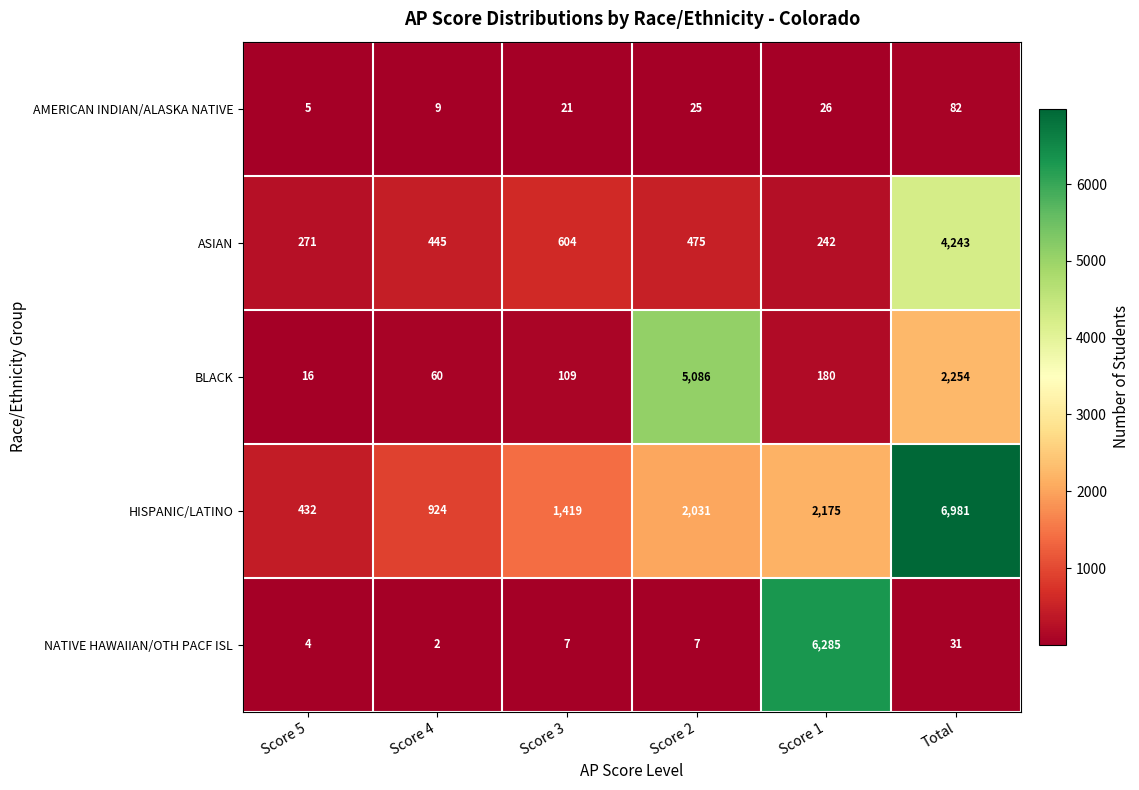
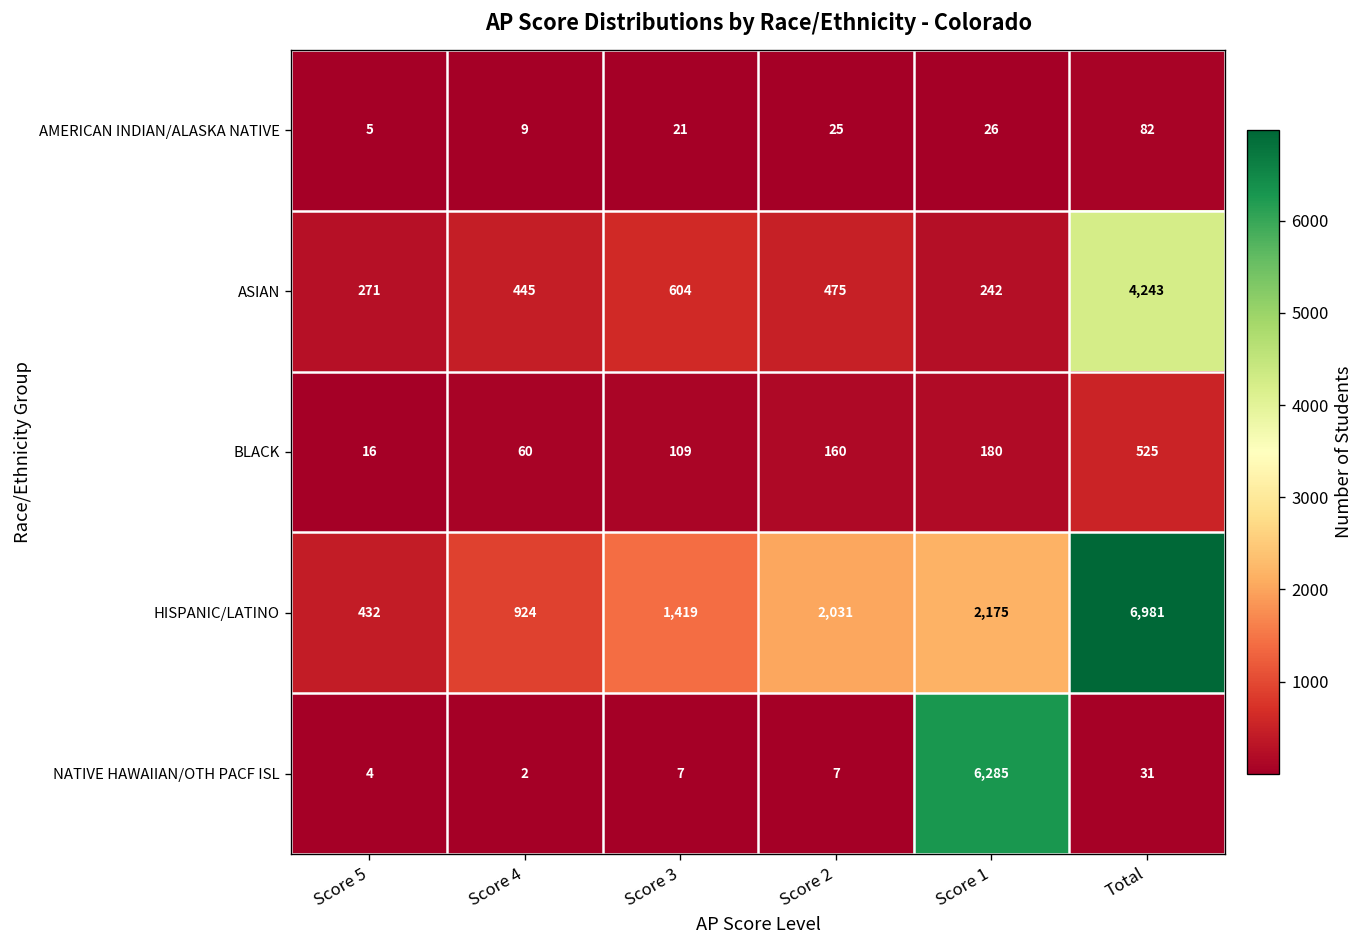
  {
    "AMERICAN INDIAN/ALASKA NATIVE": {
      "Score 5": "5",
      "Score 4": "9",
      "Score 3": "21",
      "Score 2": "25",
      "Score 1": "26",
      "Total": "82"
    },
    "ASIAN": {
      "Score 5": "271",
      "Score 4": "445",
      "Score 3": "604",
      "Score 2": "475",
      "Score 1": "242",
      "Total": "4,243"
    },
    "BLACK": {
      "Score 5": "16",
      "Score 4": "60",
      "Score 3": "109",
-     "Score 2": "5,086",
+     "Score 2": "160",
      "Score 1": "180",
-     "Total": "2,254"
+     "Total": "525"
    },
    "HISPANIC/LATINO": {
      "Score 5": "432",
      "Score 4": "924",
      "Score 3": "1,419",
      "Score 2": "2,031",
      "Score 1": "2,175",
      "Total": "6,981"
    },
    "NATIVE HAWAIIAN/OTH PACF ISL": {
      "Score 5": "4",
      "Score 4": "2",
      "Score 3": "7",
      "Score 2": "7",
      "Score 1": "6,285",
      "Total": "31"
    }
  }
